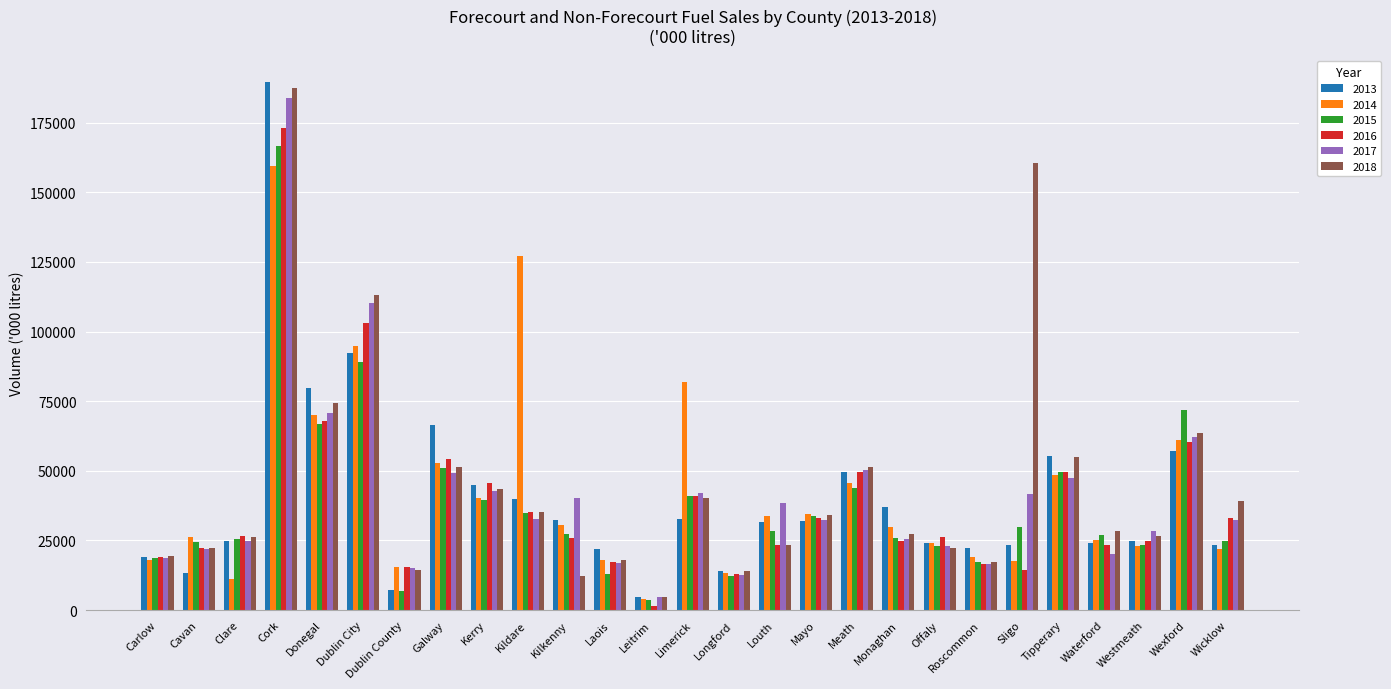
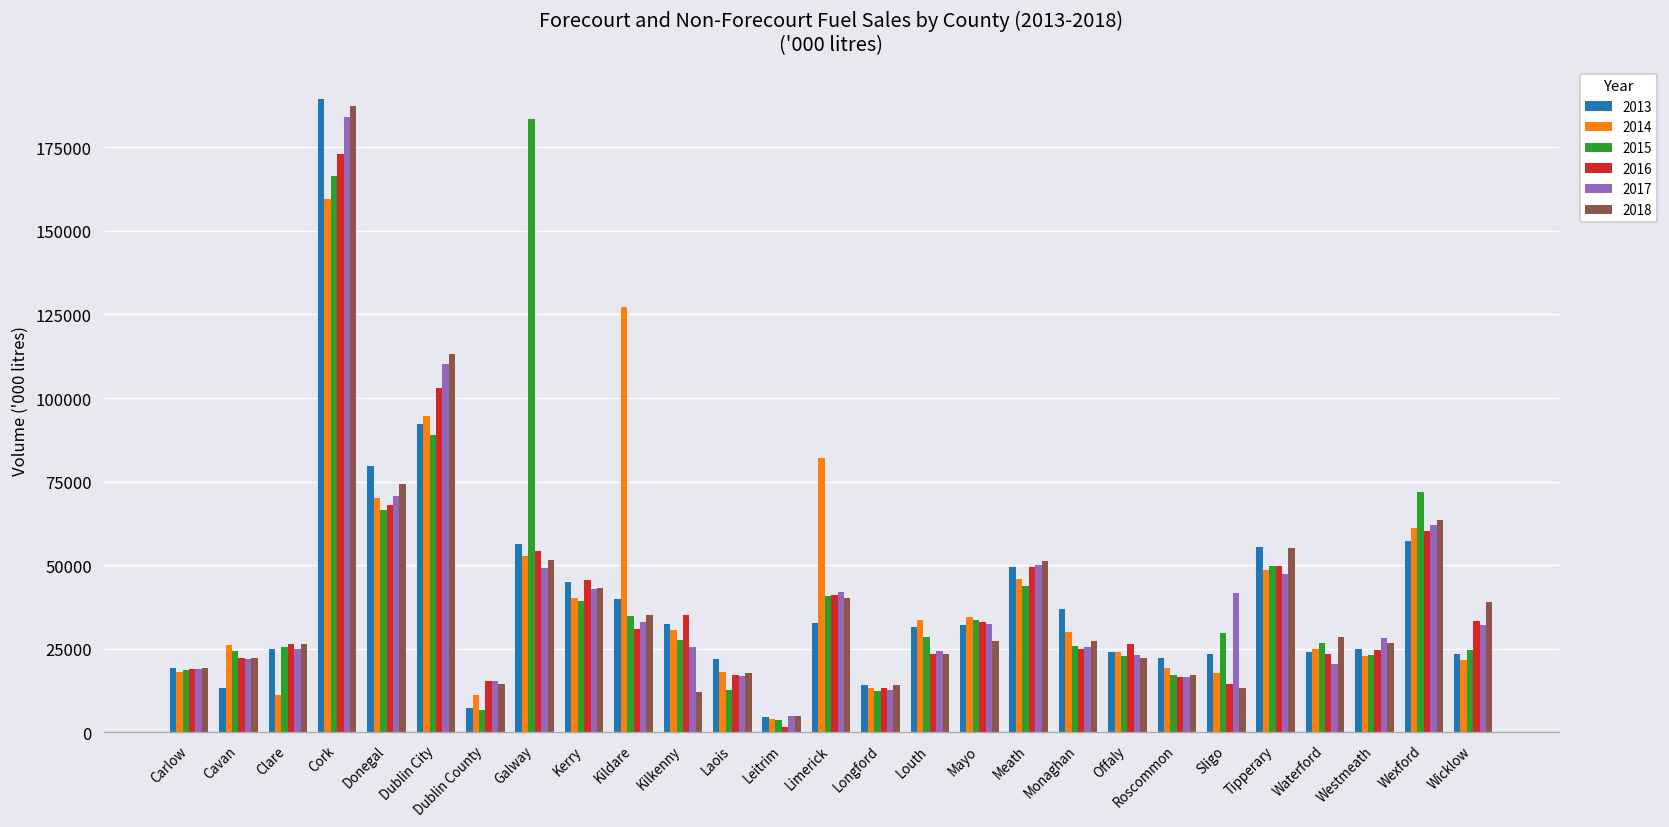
  {
    "2013": {
      "Carlow": 19000,
      "Cavan": 13000,
      "Clare": 25000,
      "Cork": 190000,
      "Donegal": 80000,
      "Dublin City": 92000,
      "Dublin County": 7000,
-     "Galway": 66000,
+     "Galway": 56000,
      "Kerry": 45000,
      "Kildare": 40000,
      "Kilkenny": 32000,
      "Laois": 22000,
      "Leitrim": 5000,
      "Limerick": 33000,
      "Longford": 14000,
      "Louth": 31000,
      "Mayo": 32000,
      "Meath": 50000,
      "Monaghan": 37000,
      "Offaly": 24000,
      "Roscommon": 22000,
      "Sligo": 24000,
      "Tipperary": 55000,
      "Waterford": 24000,
      "Westmeath": 25000,
      "Wexford": 57000,
      "Wicklow": 23000
    },
    "2014": {
      "Carlow": 18000,
      "Cavan": 26000,
      "Clare": 11000,
      "Cork": 160000,
      "Donegal": 70000,
      "Dublin City": 95000,
-     "Dublin County": 15000,
+     "Dublin County": 11000,
      "Galway": 53000,
      "Kerry": 40000,
      "Kildare": 127000,
      "Kilkenny": 31000,
      "Laois": 18000,
      "Leitrim": 4000,
      "Limerick": 82000,
      "Longford": 13000,
      "Louth": 34000,
      "Mayo": 35000,
      "Meath": 46000,
      "Monaghan": 30000,
      "Offaly": 24000,
      "Roscommon": 19000,
      "Sligo": 18000,
      "Tipperary": 48000,
      "Waterford": 25000,
      "Westmeath": 23000,
      "Wexford": 61000,
      "Wicklow": 22000
    },
    "2015": {
      "Carlow": 19000,
      "Cavan": 24000,
      "Clare": 26000,
      "Cork": 167000,
      "Donegal": 67000,
      "Dublin City": 89000,
      "Dublin County": 7000,
-     "Galway": 51000,
+     "Galway": 183000,
      "Kerry": 39000,
      "Kildare": 35000,
      "Kilkenny": 27000,
      "Laois": 13000,
      "Leitrim": 4000,
      "Limerick": 41000,
      "Longford": 12000,
      "Louth": 28000,
      "Mayo": 34000,
      "Meath": 44000,
      "Monaghan": 26000,
      "Offaly": 23000,
      "Roscommon": 17000,
      "Sligo": 30000,
      "Tipperary": 50000,
      "Waterford": 27000,
      "Westmeath": 23000,
      "Wexford": 72000,
      "Wicklow": 25000
    },
    "2016": {
      "Carlow": 19000,
      "Cavan": 22000,
      "Clare": 26000,
      "Cork": 173000,
      "Donegal": 68000,
      "Dublin City": 103000,
      "Dublin County": 15000,
      "Galway": 54000,
      "Kerry": 46000,
-     "Kildare": 35000,
-     "Kilkenny": 26000,
+     "Kildare": 31000,
+     "Kilkenny": 35000,
      "Laois": 17000,
      "Leitrim": 1000,
      "Limerick": 41000,
      "Longford": 13000,
      "Louth": 23000,
      "Mayo": 33000,
      "Meath": 50000,
      "Monaghan": 25000,
      "Offaly": 26000,
      "Roscommon": 17000,
      "Sligo": 14000,
      "Tipperary": 50000,
      "Waterford": 23000,
      "Westmeath": 25000,
      "Wexford": 60000,
      "Wicklow": 33000
    },
    "2017": {
      "Carlow": 19000,
      "Cavan": 22000,
      "Clare": 25000,
      "Cork": 184000,
      "Donegal": 71000,
      "Dublin City": 110000,
      "Dublin County": 15000,
      "Galway": 49000,
      "Kerry": 43000,
      "Kildare": 33000,
-     "Kilkenny": 40000,
+     "Kilkenny": 25000,
      "Laois": 17000,
      "Leitrim": 5000,
      "Limerick": 42000,
      "Longford": 13000,
-     "Louth": 39000,
+     "Louth": 24000,
      "Mayo": 32000,
      "Meath": 50000,
      "Monaghan": 26000,
      "Offaly": 23000,
      "Roscommon": 17000,
      "Sligo": 42000,
      "Tipperary": 47000,
      "Waterford": 20000,
      "Westmeath": 28000,
      "Wexford": 62000,
      "Wicklow": 32000
    },
    "2018": {
      "Carlow": 19000,
      "Cavan": 22000,
      "Clare": 26000,
      "Cork": 187000,
      "Donegal": 74000,
      "Dublin City": 113000,
      "Dublin County": 14000,
      "Galway": 51000,
      "Kerry": 43000,
      "Kildare": 35000,
      "Kilkenny": 12000,
      "Laois": 18000,
      "Leitrim": 5000,
      "Limerick": 40000,
      "Longford": 14000,
      "Louth": 24000,
-     "Mayo": 34000,
+     "Mayo": 27000,
      "Meath": 51000,
      "Monaghan": 27000,
      "Offaly": 22000,
      "Roscommon": 17000,
-     "Sligo": 161000,
+     "Sligo": 13000,
      "Tipperary": 55000,
      "Waterford": 28000,
      "Westmeath": 27000,
      "Wexford": 64000,
      "Wicklow": 39000
    }
  }
